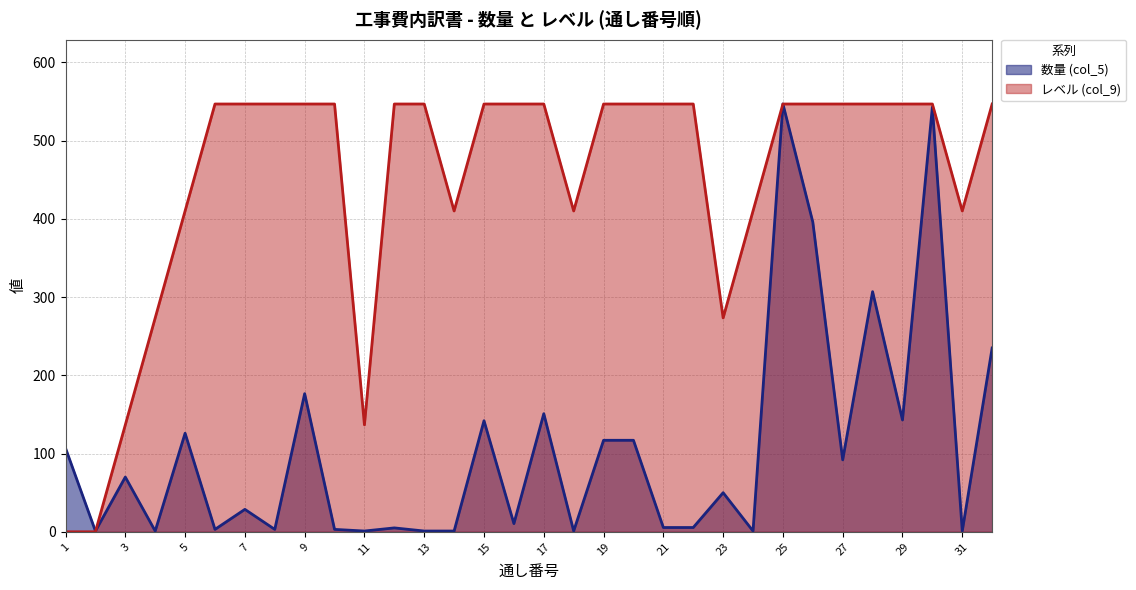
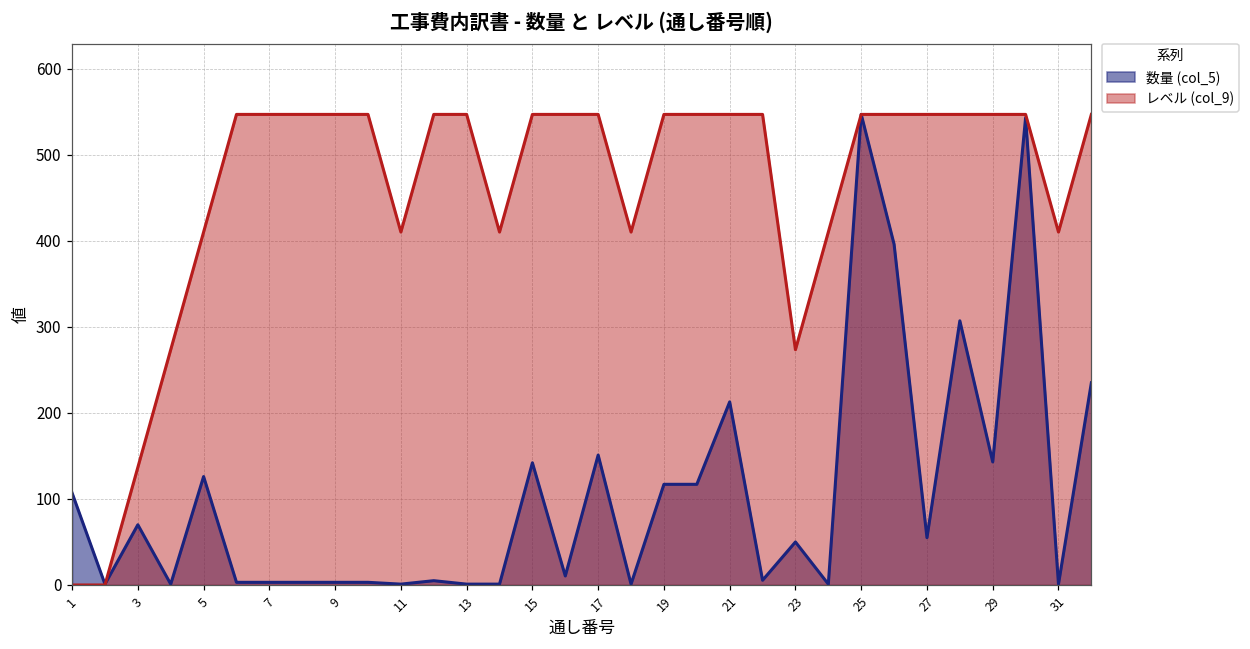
  {
    "数量 (col_5)": {
      "1": 110,
      "3": 70,
      "5": 130,
-     "7": 30,
-     "9": 180,
+     "7": 0,
+     "9": 0,
      "11": 0,
      "13": 0,
      "15": 140,
      "17": 150,
      "19": 120,
-     "21": 10,
+     "21": 210,
      "23": 50,
-     "27": 90,
+     "27": 60,
      "29": 140,
      "31": 0
    },
    "レベル (col_9)": {
      "1": 0,
      "3": 140,
      "5": 410,
      "7": 550,
      "9": 550,
-     "11": 140,
+     "11": 410,
      "13": 550,
      "15": 550,
      "17": 550,
      "19": 550,
      "21": 550,
      "23": 270,
      "27": 550,
      "29": 550,
      "31": 410
    }
  }
